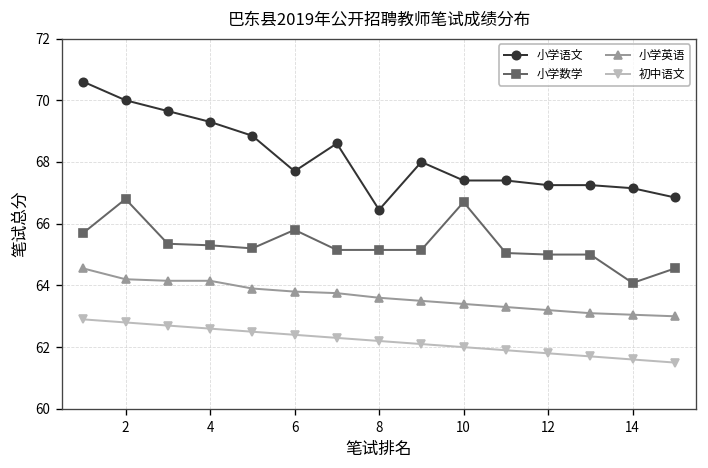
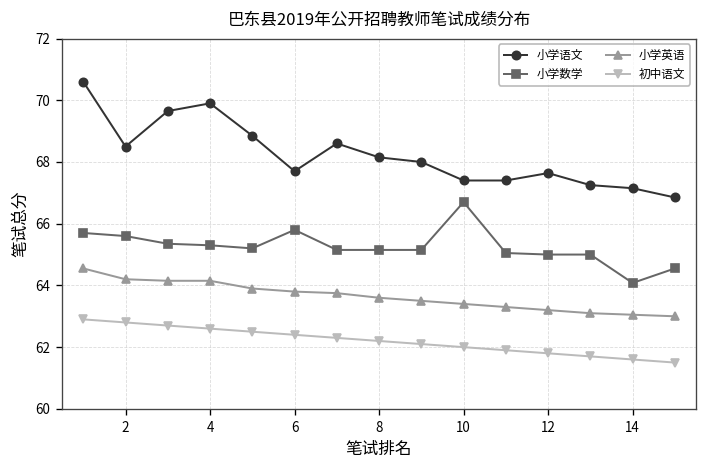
  {
    "小学语文": {
-     "2": 70.0,
-     "4": 69.3,
+     "2": 68.5,
+     "4": 69.9,
      "6": 67.7,
-     "8": 66.5,
+     "8": 68.2,
      "10": 67.4,
-     "12": 67.3,
+     "12": 67.6,
      "14": 67.2
    },
    "小学数学": {
-     "2": 66.8,
+     "2": 65.6,
      "4": 65.3,
      "6": 65.8,
      "8": 65.2,
      "10": 66.7,
      "12": 65.0,
      "14": 64.1
    }
  }
